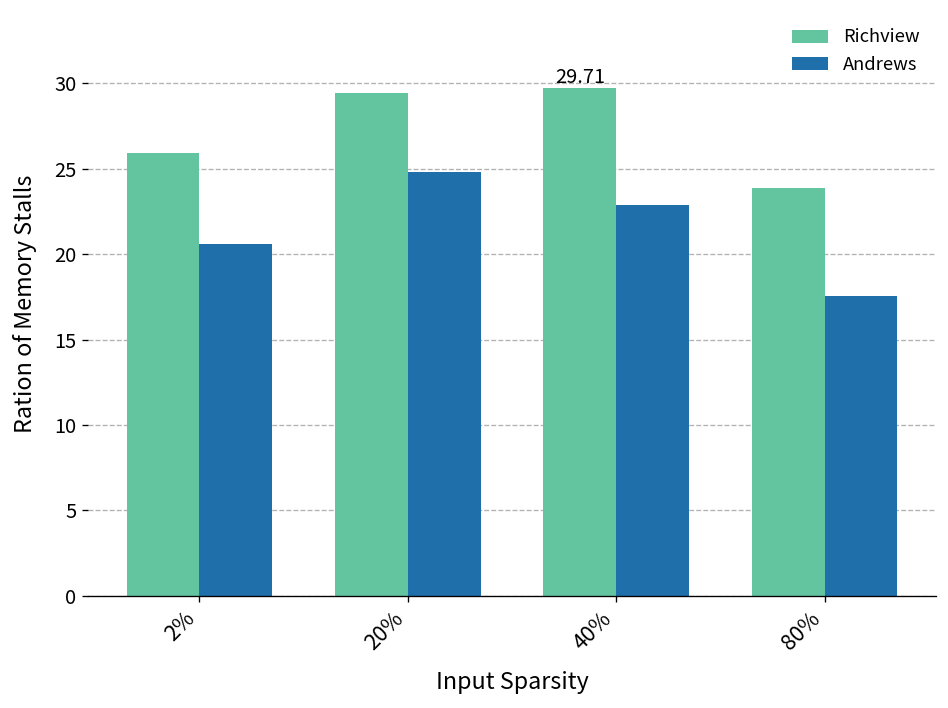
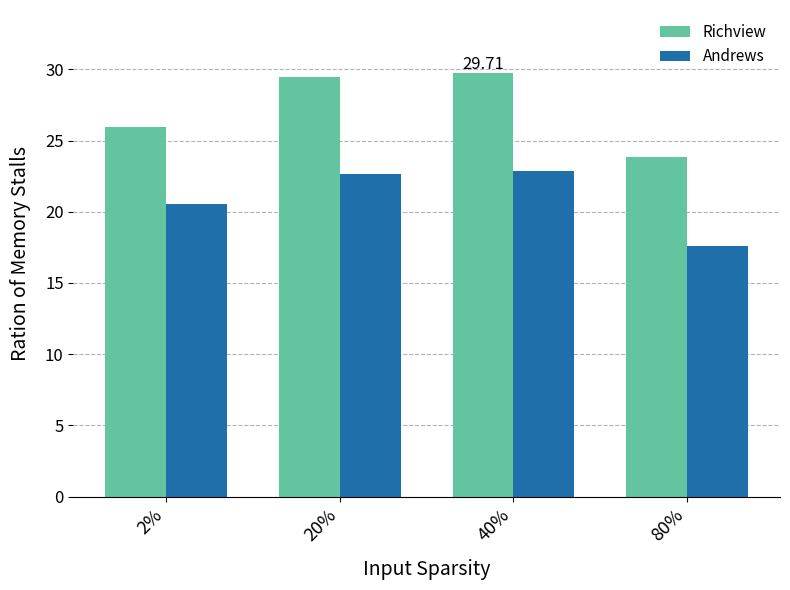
  {
    "Richview": {
      "40%": 29.71
    },
    "Andrews": {
      "2%": 20.6,
-     "20%": 24.8,
+     "20%": 22.7,
      "40%": 22.9,
      "80%": 17.6
    }
  }
